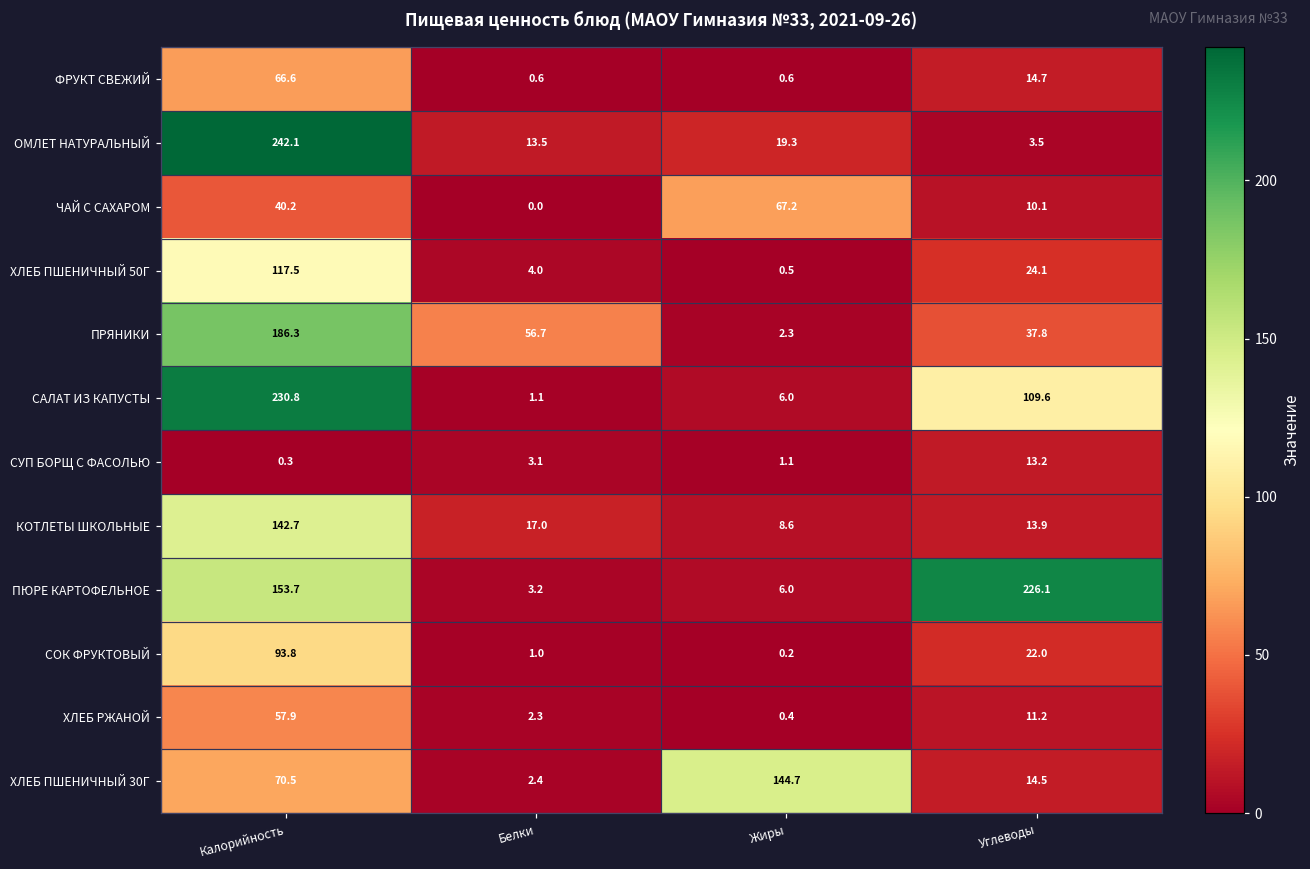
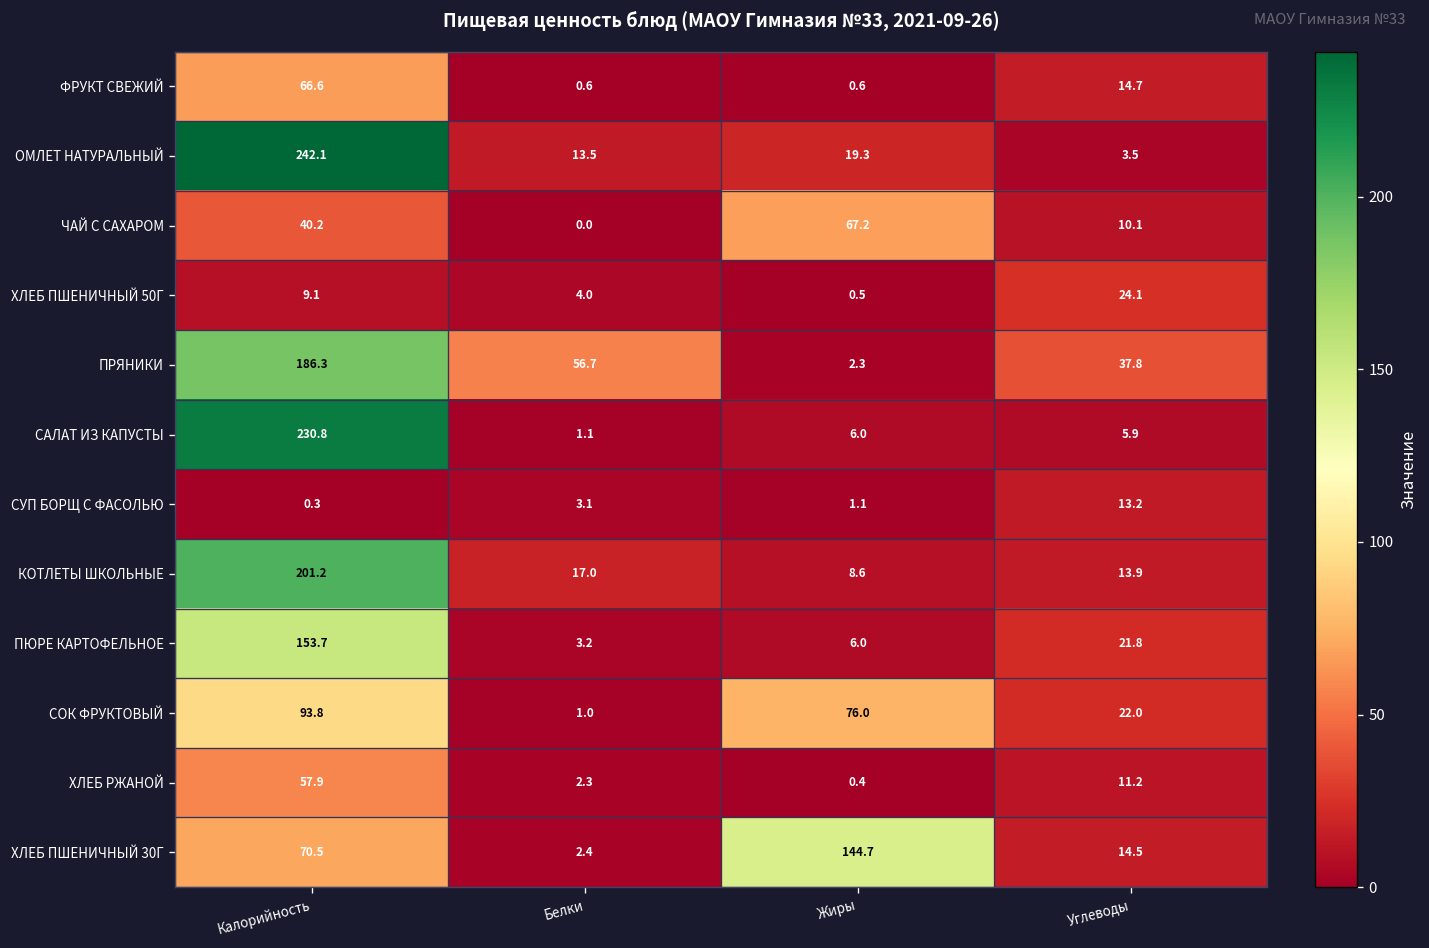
  {
    "ФРУКТ СВЕЖИЙ": {
      "Калорийность": 66.6,
      "Белки": 0.6,
      "Жиры": 0.6,
      "Углеводы": 14.7
    },
    "ОМЛЕТ НАТУРАЛЬНЫЙ": {
      "Калорийность": 242.1,
      "Белки": 13.5,
      "Жиры": 19.3,
      "Углеводы": 3.5
    },
    "ЧАЙ С САХАРОМ": {
      "Калорийность": 40.2,
      "Белки": 0.0,
      "Жиры": 67.2,
      "Углеводы": 10.1
    },
    "ХЛЕБ ПШЕНИЧНЫЙ 50Г": {
-     "Калорийность": 117.5,
+     "Калорийность": 9.1,
      "Белки": 4.0,
      "Жиры": 0.5,
      "Углеводы": 24.1
    },
    "ПРЯНИКИ": {
      "Калорийность": 186.3,
      "Белки": 56.7,
      "Жиры": 2.3,
      "Углеводы": 37.8
    },
    "САЛАТ ИЗ КАПУСТЫ": {
      "Калорийность": 230.8,
      "Белки": 1.1,
      "Жиры": 6.0,
-     "Углеводы": 109.6
+     "Углеводы": 5.9
    },
    "СУП БОРЩ С ФАСОЛЬЮ": {
      "Калорийность": 0.3,
      "Белки": 3.1,
      "Жиры": 1.1,
      "Углеводы": 13.2
    },
    "КОТЛЕТЫ ШКОЛЬНЫЕ": {
-     "Калорийность": 142.7,
+     "Калорийность": 201.2,
      "Белки": 17.0,
      "Жиры": 8.6,
      "Углеводы": 13.9
    },
    "ПЮРЕ КАРТОФЕЛЬНОЕ": {
      "Калорийность": 153.7,
      "Белки": 3.2,
      "Жиры": 6.0,
-     "Углеводы": 226.1
+     "Углеводы": 21.8
    },
    "СОК ФРУКТОВЫЙ": {
      "Калорийность": 93.8,
      "Белки": 1.0,
-     "Жиры": 0.2,
+     "Жиры": 76.0,
      "Углеводы": 22.0
    },
    "ХЛЕБ РЖАНОЙ": {
      "Калорийность": 57.9,
      "Белки": 2.3,
      "Жиры": 0.4,
      "Углеводы": 11.2
    },
    "ХЛЕБ ПШЕНИЧНЫЙ 30Г": {
      "Калорийность": 70.5,
      "Белки": 2.4,
      "Жиры": 144.7,
      "Углеводы": 14.5
    }
  }
